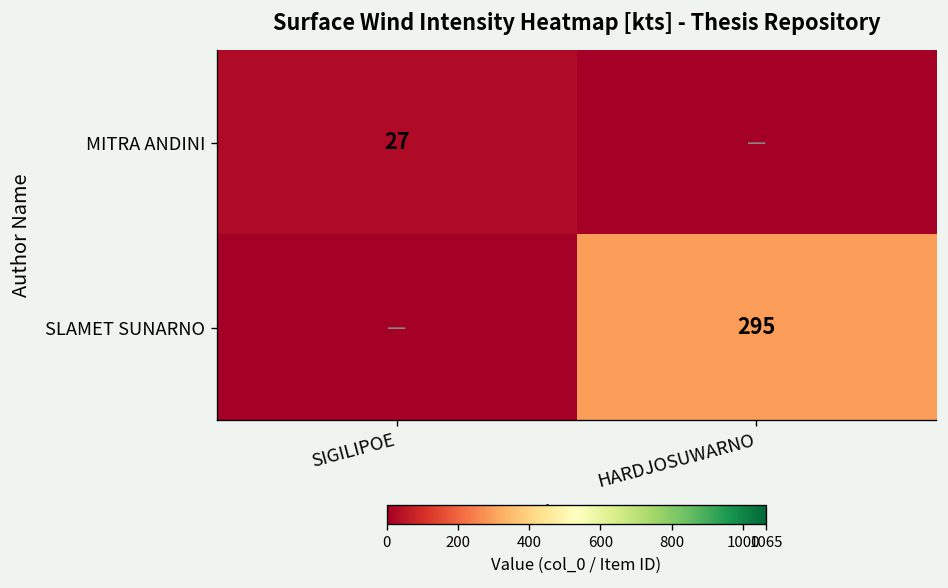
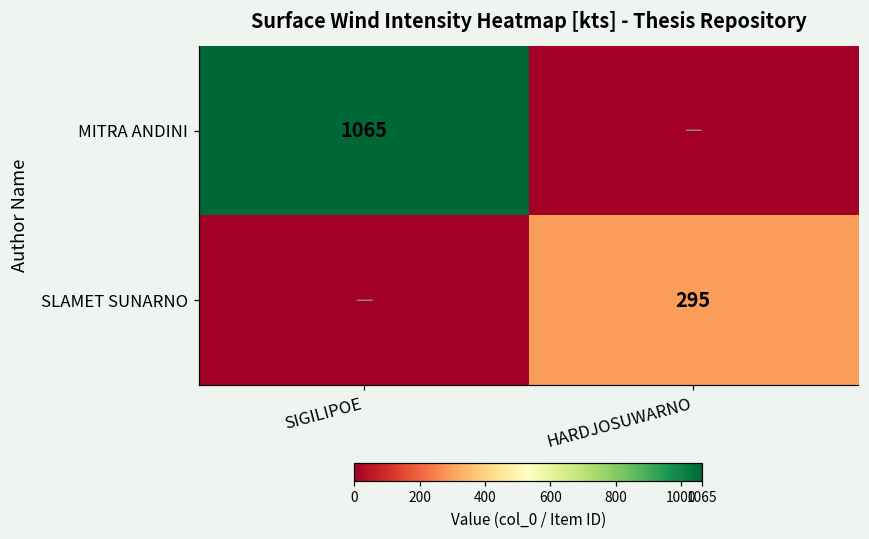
  {
    "MITRA ANDINI": {
-     "SIGILIPOE": 27
+     "SIGILIPOE": 1065
    },
    "SLAMET SUNARNO": {
      "HARDJOSUWARNO": 295
    }
  }
